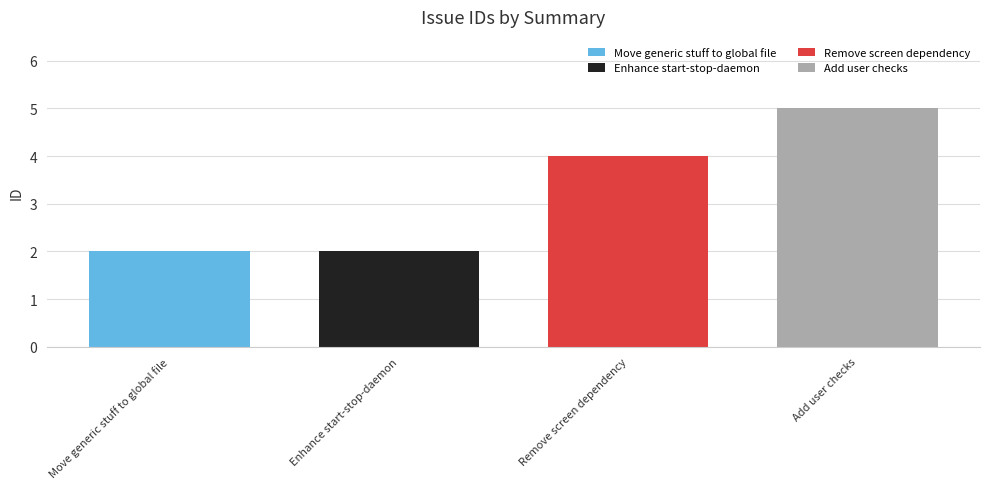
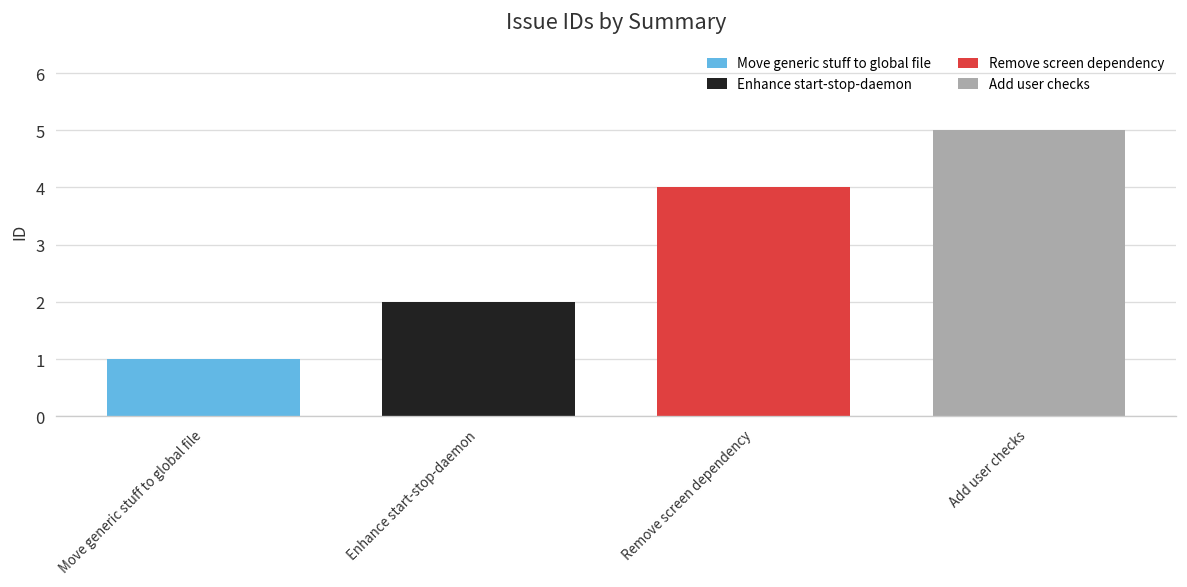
  {
-   "Move generic stuff to global file": 2,
+   "Move generic stuff to global file": 1,
    "Enhance start-stop-daemon": 2,
    "Remove screen dependency": 4,
    "Add user checks": 5
  }
